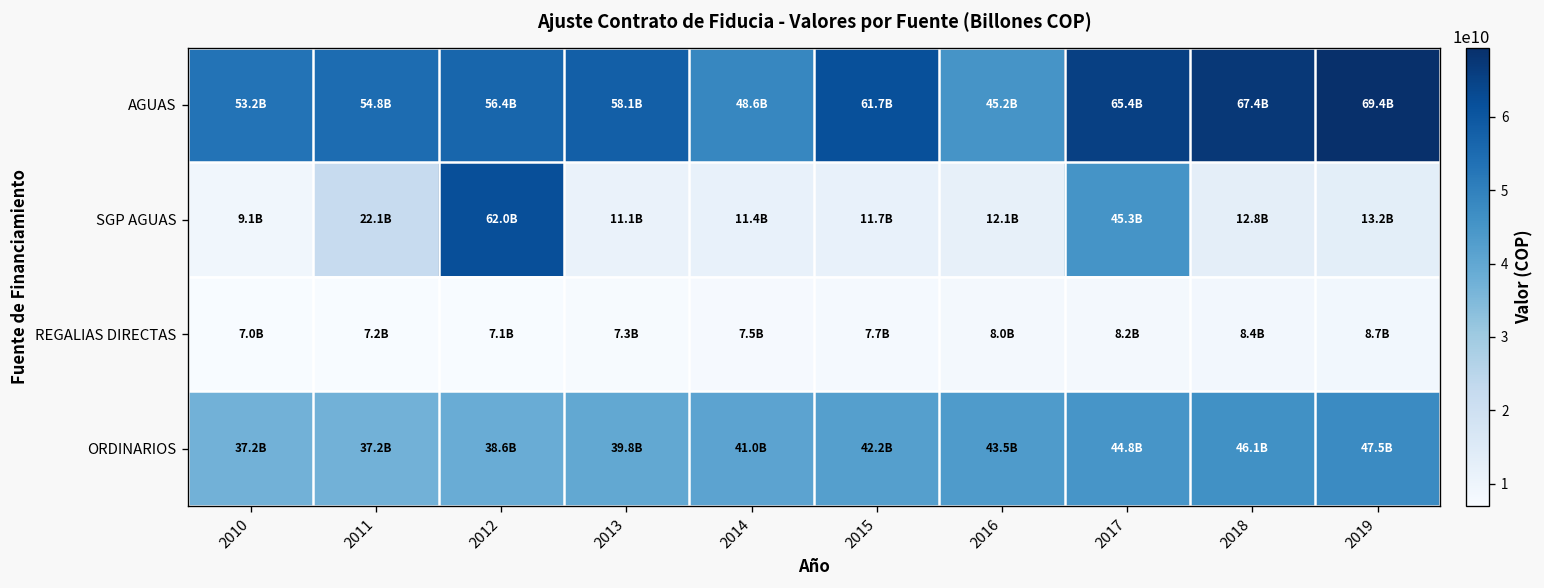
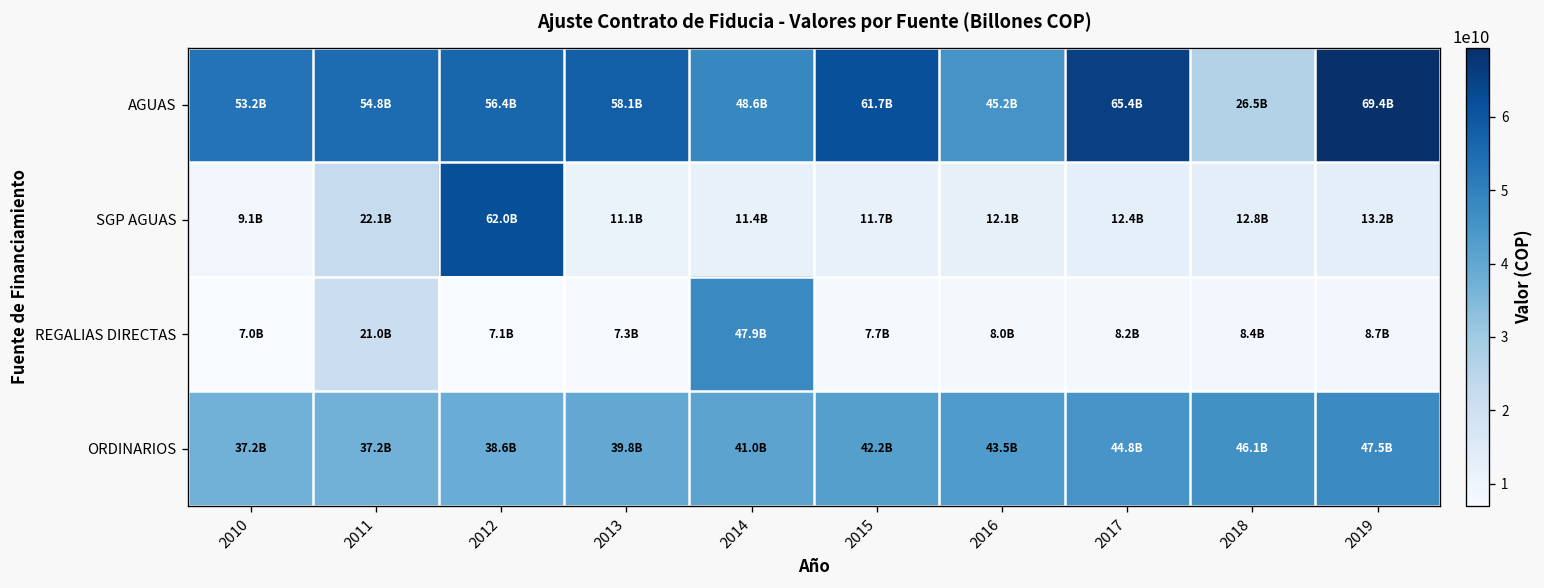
  {
    "AGUAS": {
      "2010": "53.2B",
      "2011": "54.8B",
      "2012": "56.4B",
      "2013": "58.1B",
      "2014": "48.6B",
      "2015": "61.7B",
      "2016": "45.2B",
      "2017": "65.4B",
-     "2018": "67.4B",
+     "2018": "26.5B",
      "2019": "69.4B"
    },
    "SGP AGUAS": {
      "2010": "9.1B",
      "2011": "22.1B",
      "2012": "62.0B",
      "2013": "11.1B",
      "2014": "11.4B",
      "2015": "11.7B",
      "2016": "12.1B",
-     "2017": "45.3B",
+     "2017": "12.4B",
      "2018": "12.8B",
      "2019": "13.2B"
    },
    "REGALIAS DIRECTAS": {
      "2010": "7.0B",
-     "2011": "7.2B",
+     "2011": "21.0B",
      "2012": "7.1B",
      "2013": "7.3B",
-     "2014": "7.5B",
+     "2014": "47.9B",
      "2015": "7.7B",
      "2016": "8.0B",
      "2017": "8.2B",
      "2018": "8.4B",
      "2019": "8.7B"
    },
    "ORDINARIOS": {
      "2010": "37.2B",
      "2011": "37.2B",
      "2012": "38.6B",
      "2013": "39.8B",
      "2014": "41.0B",
      "2015": "42.2B",
      "2016": "43.5B",
      "2017": "44.8B",
      "2018": "46.1B",
      "2019": "47.5B"
    }
  }
